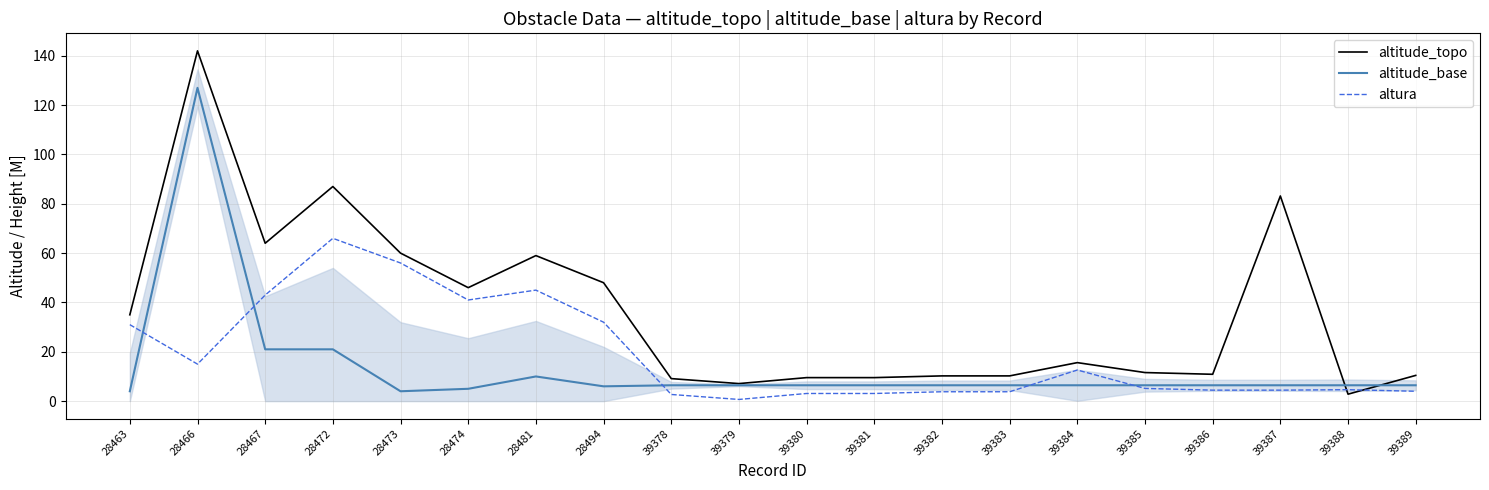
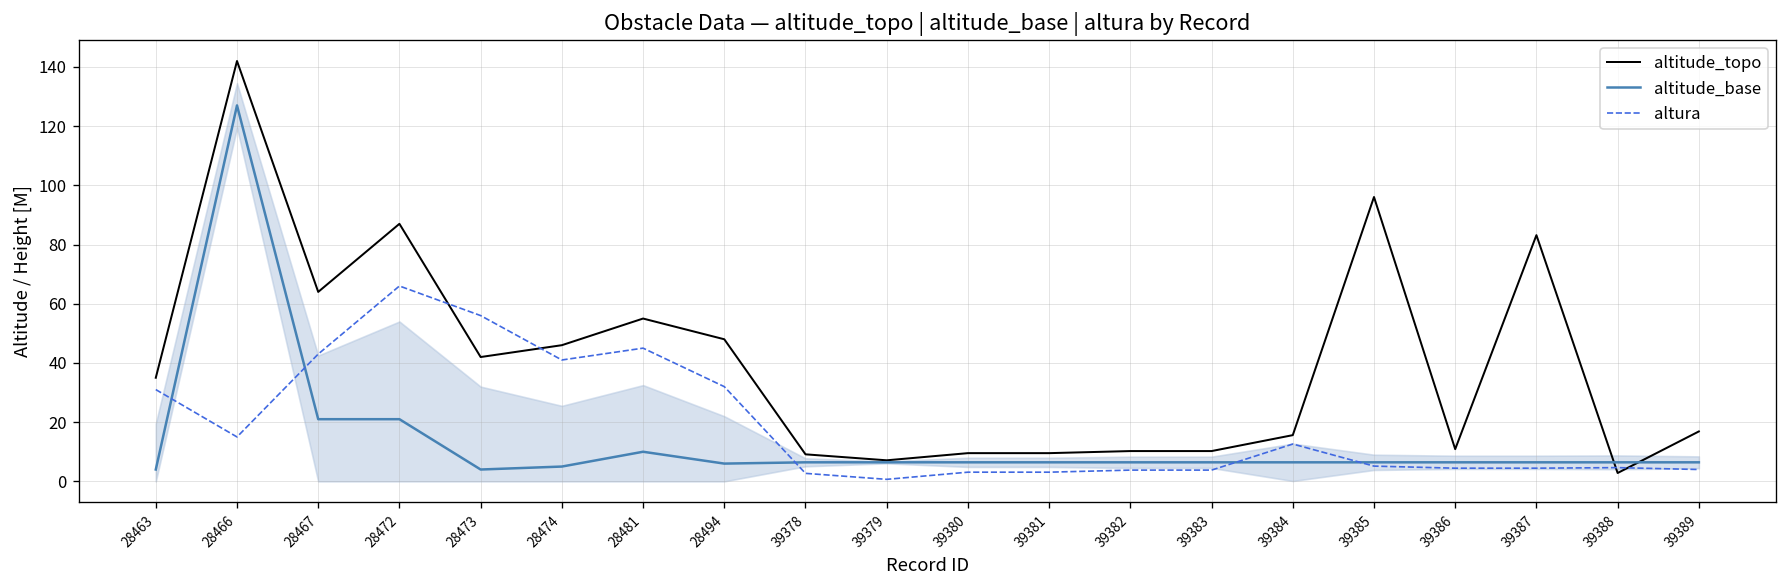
  {
    "altitude_topo": {
      "28463": 35,
      "28466": 142,
      "28467": 64,
      "28472": 87,
-     "28473": 60,
+     "28473": 42,
      "28474": 46,
-     "28481": 59,
+     "28481": 55,
      "28494": 48,
      "39378": 9,
      "39380": 10,
      "39381": 10,
      "39382": 10,
      "39383": 10,
      "39384": 16,
-     "39385": 12,
+     "39385": 96,
      "39386": 11,
      "39387": 83,
      "39388": 3,
-     "39389": 10
+     "39389": 17
    }
  }
